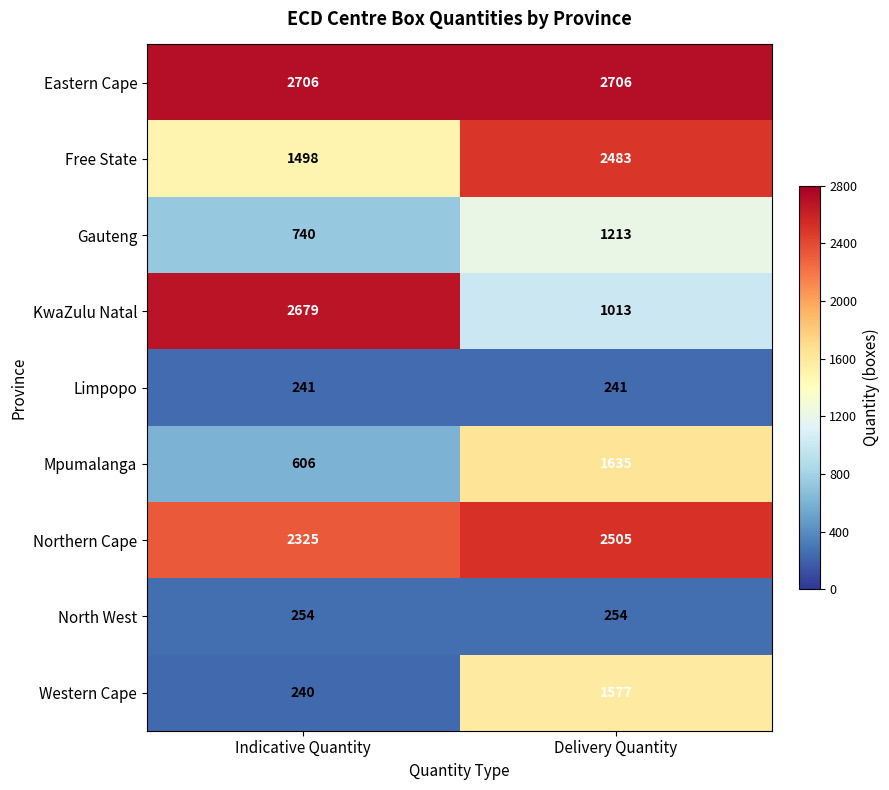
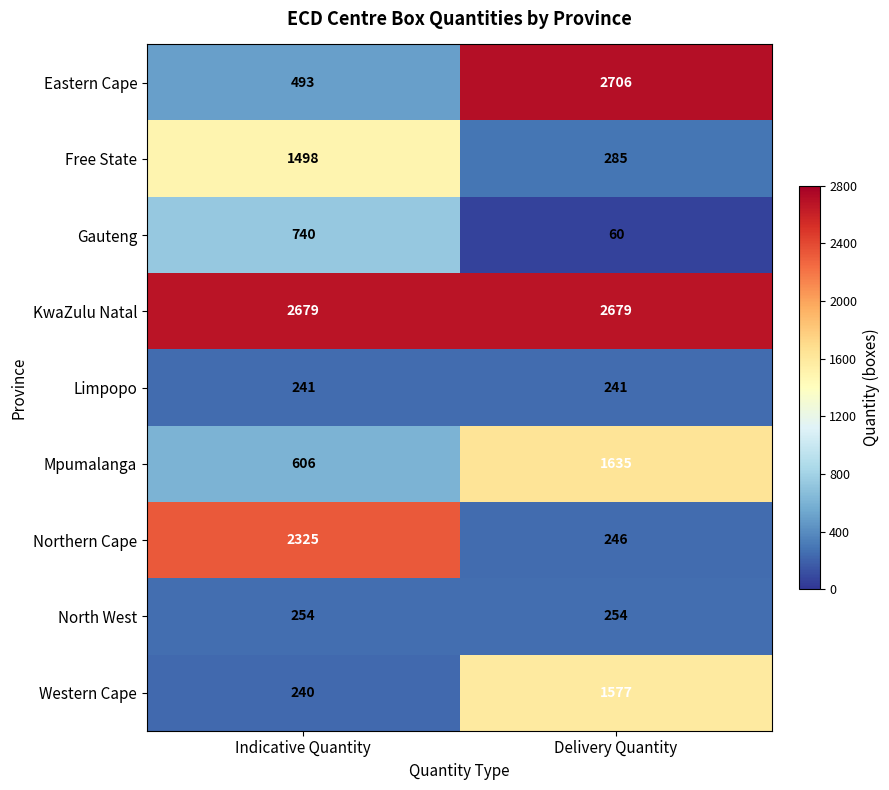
  {
    "Eastern Cape": {
-     "Indicative Quantity": 2706,
+     "Indicative Quantity": 493,
      "Delivery Quantity": 2706
    },
    "Free State": {
      "Indicative Quantity": 1498,
-     "Delivery Quantity": 2483
+     "Delivery Quantity": 285
    },
    "Gauteng": {
      "Indicative Quantity": 740,
-     "Delivery Quantity": 1213
+     "Delivery Quantity": 60
    },
    "KwaZulu Natal": {
      "Indicative Quantity": 2679,
-     "Delivery Quantity": 1013
+     "Delivery Quantity": 2679
    },
    "Limpopo": {
      "Indicative Quantity": 241,
      "Delivery Quantity": 241
    },
    "Mpumalanga": {
      "Indicative Quantity": 606,
      "Delivery Quantity": 1635
    },
    "Northern Cape": {
      "Indicative Quantity": 2325,
-     "Delivery Quantity": 2505
+     "Delivery Quantity": 246
    },
    "North West": {
      "Indicative Quantity": 254,
      "Delivery Quantity": 254
    },
    "Western Cape": {
      "Indicative Quantity": 240,
      "Delivery Quantity": 1577
    }
  }
